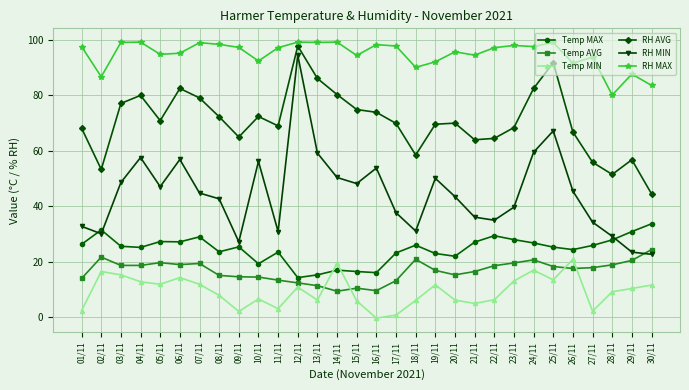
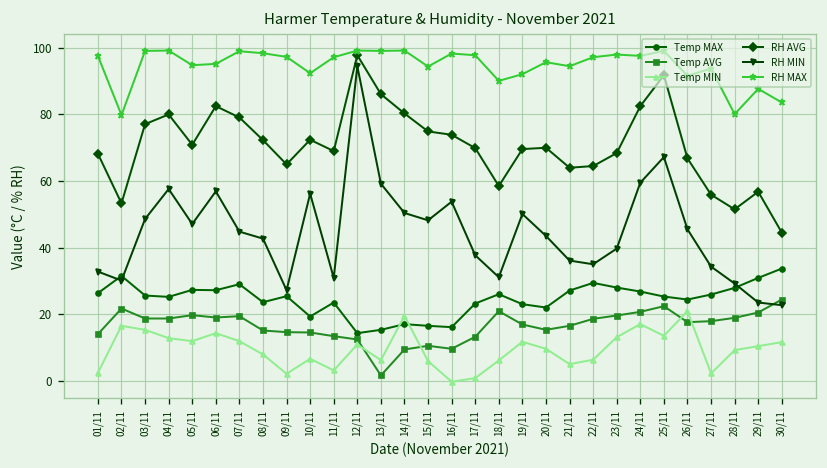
  {
    "Temp AVG": {
      "01/11": 14,
      "02/11": 22,
      "03/11": 19,
      "04/11": 19,
      "05/11": 20,
      "06/11": 19,
      "07/11": 19,
      "08/11": 15,
      "09/11": 15,
      "10/11": 15,
      "11/11": 13,
      "12/11": 12,
-     "13/11": 11,
+     "13/11": 2,
      "14/11": 9,
      "15/11": 11,
      "16/11": 10,
      "17/11": 13,
      "18/11": 21,
      "19/11": 17,
      "20/11": 15,
      "21/11": 17,
      "22/11": 19,
      "23/11": 20,
      "24/11": 21,
-     "25/11": 18,
+     "25/11": 22,
      "26/11": 18,
      "27/11": 18,
      "28/11": 19,
      "29/11": 21,
      "30/11": 24
    },
    "Temp MIN": {
      "01/11": 2,
      "02/11": 17,
      "03/11": 15,
      "04/11": 13,
      "05/11": 12,
      "06/11": 14,
      "07/11": 12,
      "08/11": 8,
      "09/11": 2,
      "10/11": 7,
      "11/11": 3,
      "12/11": 11,
      "13/11": 6,
      "14/11": 20,
      "15/11": 6,
      "16/11": 0,
      "17/11": 1,
      "18/11": 6,
      "19/11": 12,
-     "20/11": 6,
+     "20/11": 10,
      "21/11": 5,
      "22/11": 6,
      "23/11": 13,
      "24/11": 17,
      "25/11": 14,
      "26/11": 21,
      "27/11": 2,
      "28/11": 9,
      "29/11": 10,
      "30/11": 12
    },
    "RH MAX": {
      "01/11": 98,
-     "02/11": 87,
+     "02/11": 80,
      "03/11": 99,
      "04/11": 99,
      "05/11": 95,
      "06/11": 95,
      "07/11": 99,
      "08/11": 98,
      "09/11": 97,
      "10/11": 92,
      "11/11": 97,
      "12/11": 99,
      "13/11": 99,
      "14/11": 99,
      "15/11": 94,
      "16/11": 98,
      "17/11": 98,
      "18/11": 90,
      "19/11": 92,
      "20/11": 96,
      "21/11": 95,
      "22/11": 97,
      "23/11": 98,
      "24/11": 98,
      "28/11": 80,
      "30/11": 84
    }
  }
